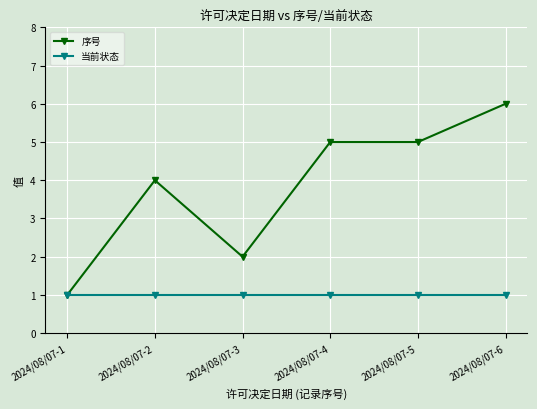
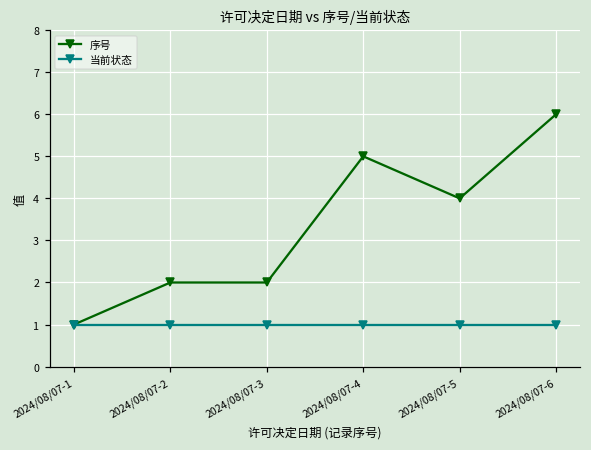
  {
    "序号": {
-     "2024/08/07-2": 4,
+     "2024/08/07-2": 2,
      "2024/08/07-3": 2,
      "2024/08/07-4": 5,
-     "2024/08/07-5": 5,
+     "2024/08/07-5": 4,
      "2024/08/07-6": 6
    },
    "当前状态": {
      "2024/08/07-2": 1,
      "2024/08/07-3": 1,
      "2024/08/07-4": 1,
      "2024/08/07-5": 1,
      "2024/08/07-6": 1
    }
  }
